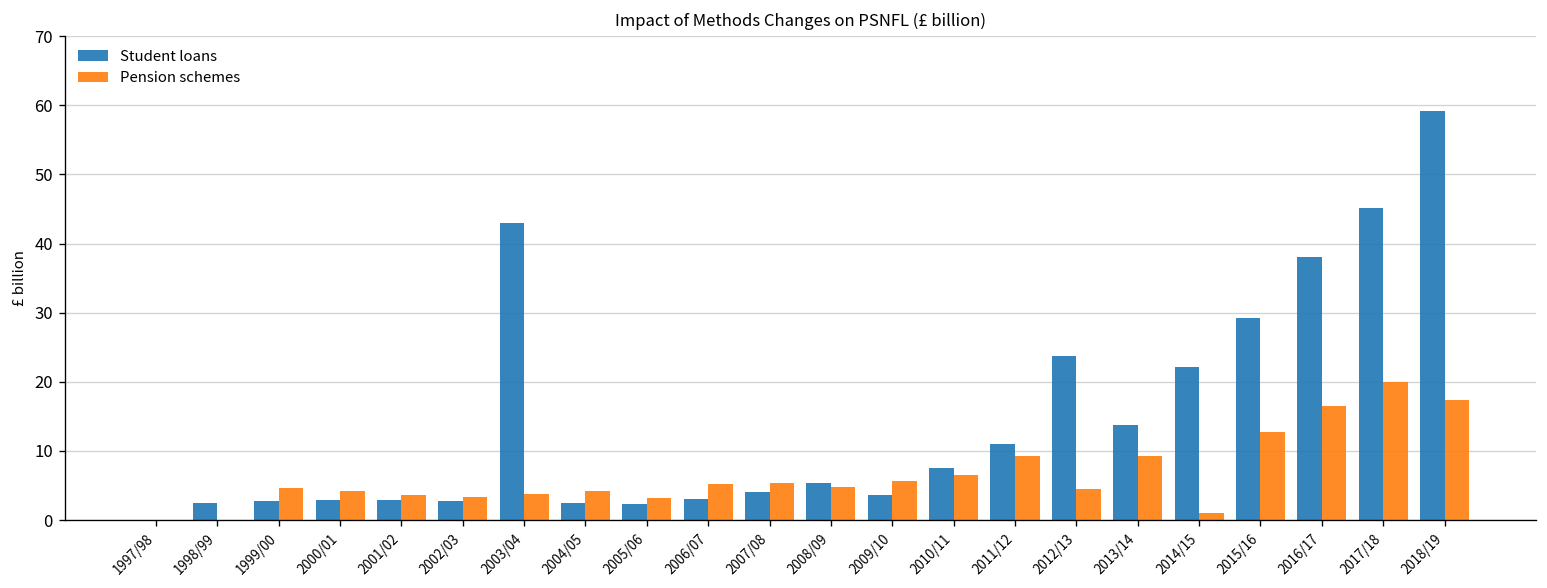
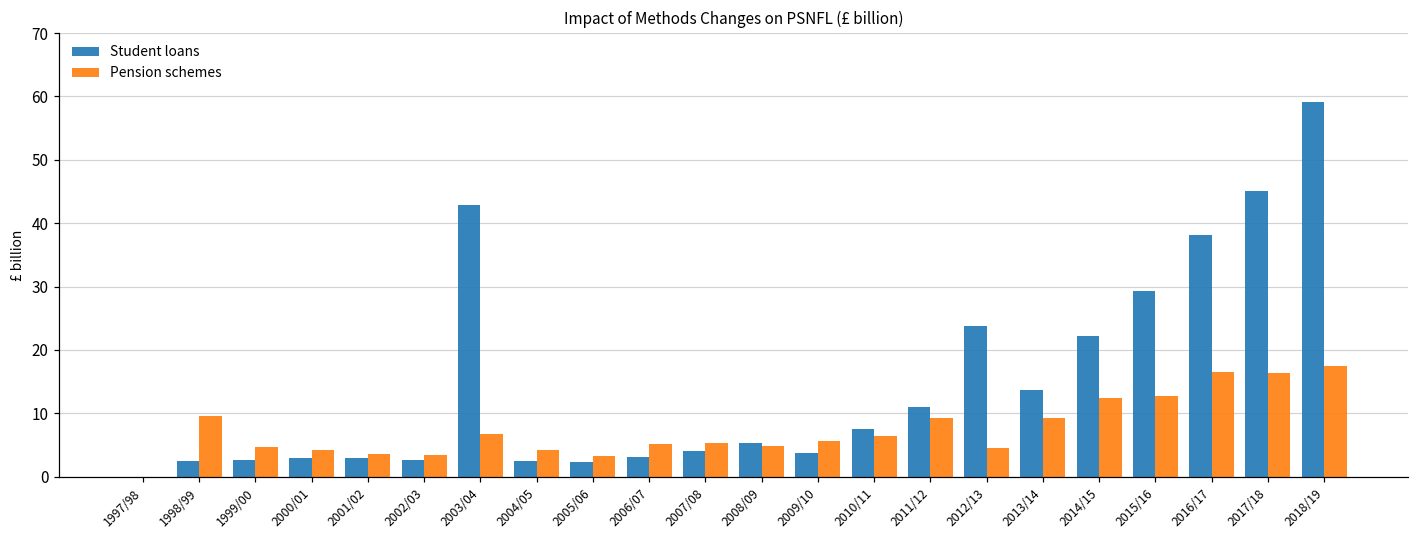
  {
    "Student loans": {
      "1997/98": 0,
      "1998/99": 3,
      "1999/00": 3,
      "2000/01": 3,
      "2001/02": 3,
      "2002/03": 3,
      "2003/04": 43,
      "2004/05": 3,
      "2005/06": 2,
      "2006/07": 3,
      "2007/08": 4,
      "2008/09": 5,
      "2009/10": 4,
      "2010/11": 8,
      "2011/12": 11,
      "2012/13": 24,
      "2013/14": 14,
      "2014/15": 22,
      "2015/16": 29,
      "2016/17": 38,
      "2017/18": 45,
      "2018/19": 59
    },
    "Pension schemes": {
      "1997/98": 0,
-     "1998/99": 0,
+     "1998/99": 10,
      "1999/00": 5,
      "2000/01": 4,
      "2001/02": 4,
      "2002/03": 3,
-     "2003/04": 4,
+     "2003/04": 7,
      "2004/05": 4,
      "2005/06": 3,
      "2006/07": 5,
      "2007/08": 5,
      "2008/09": 5,
      "2009/10": 6,
      "2010/11": 7,
      "2011/12": 9,
      "2012/13": 5,
      "2013/14": 9,
-     "2014/15": 1,
+     "2014/15": 12,
      "2015/16": 13,
      "2016/17": 17,
-     "2017/18": 20,
+     "2017/18": 16,
      "2018/19": 17
    }
  }
